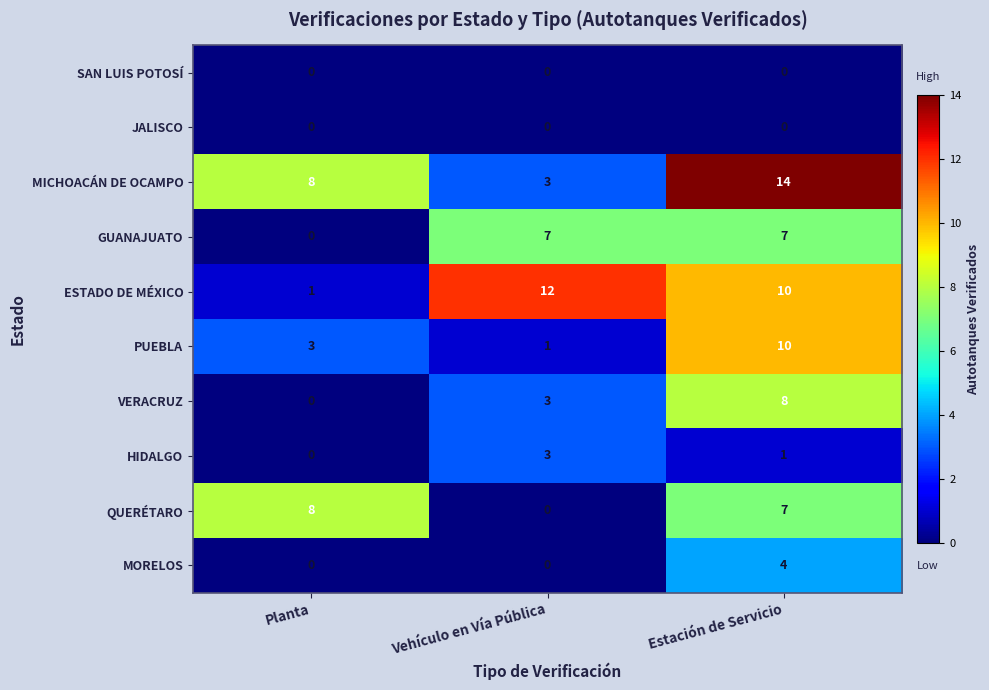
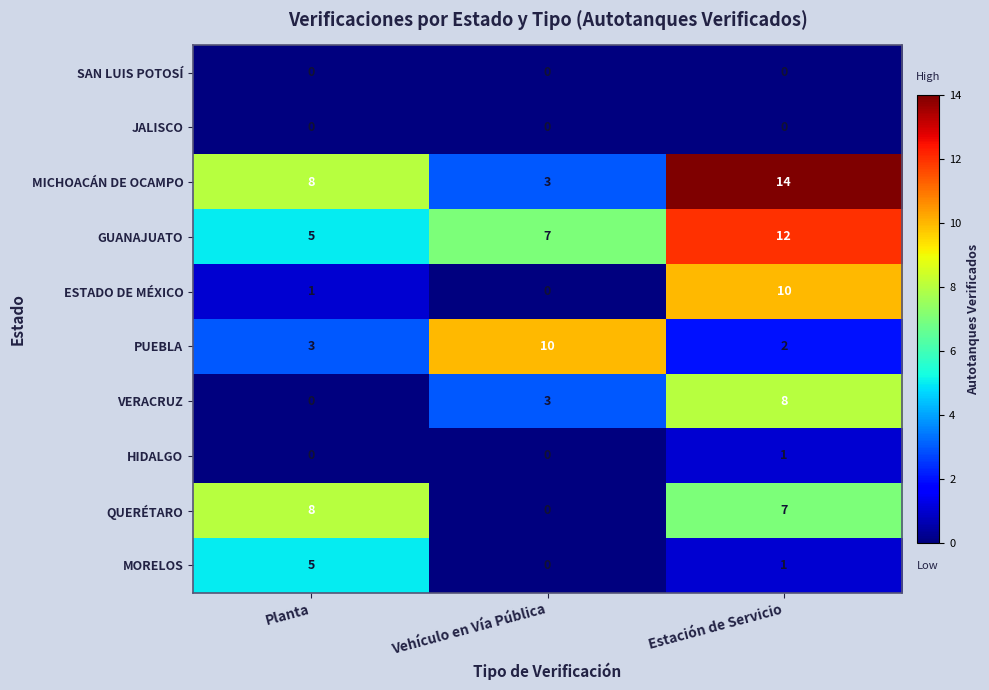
  {
    "SAN LUIS POTOSÍ": {
      "Planta": 0,
      "Vehículo en Vía Pública": 0,
      "Estación de Servicio": 0
    },
    "JALISCO": {
      "Planta": 0,
      "Vehículo en Vía Pública": 0,
      "Estación de Servicio": 0
    },
    "MICHOACÁN DE OCAMPO": {
      "Planta": 8,
      "Vehículo en Vía Pública": 3,
      "Estación de Servicio": 14
    },
    "GUANAJUATO": {
-     "Planta": 0,
+     "Planta": 5,
      "Vehículo en Vía Pública": 7,
-     "Estación de Servicio": 7
+     "Estación de Servicio": 12
    },
    "ESTADO DE MÉXICO": {
      "Planta": 1,
-     "Vehículo en Vía Pública": 12,
+     "Vehículo en Vía Pública": 0,
      "Estación de Servicio": 10
    },
    "PUEBLA": {
      "Planta": 3,
-     "Vehículo en Vía Pública": 1,
-     "Estación de Servicio": 10
+     "Vehículo en Vía Pública": 10,
+     "Estación de Servicio": 2
    },
    "VERACRUZ": {
      "Planta": 0,
      "Vehículo en Vía Pública": 3,
      "Estación de Servicio": 8
    },
    "HIDALGO": {
      "Planta": 0,
-     "Vehículo en Vía Pública": 3,
+     "Vehículo en Vía Pública": 0,
      "Estación de Servicio": 1
    },
    "QUERÉTARO": {
      "Planta": 8,
      "Vehículo en Vía Pública": 0,
      "Estación de Servicio": 7
    },
    "MORELOS": {
-     "Planta": 0,
+     "Planta": 5,
      "Vehículo en Vía Pública": 0,
-     "Estación de Servicio": 4
+     "Estación de Servicio": 1
    }
  }
